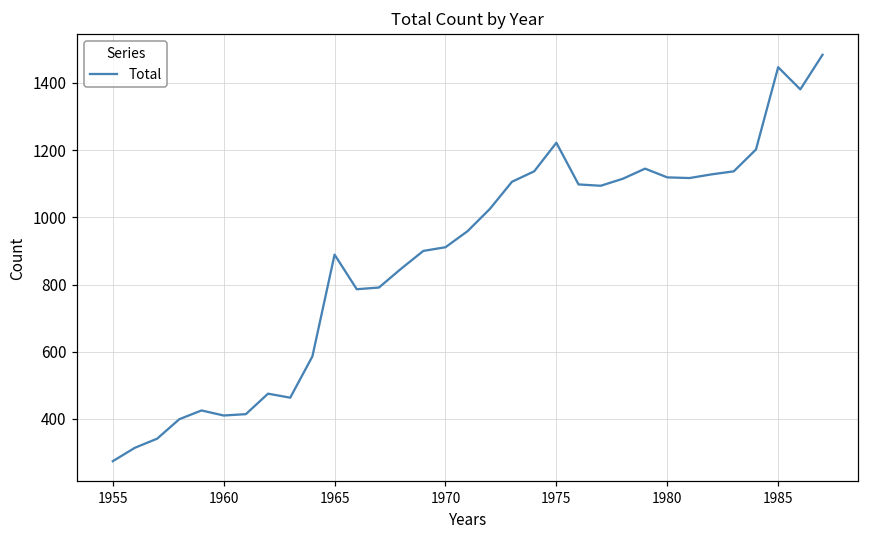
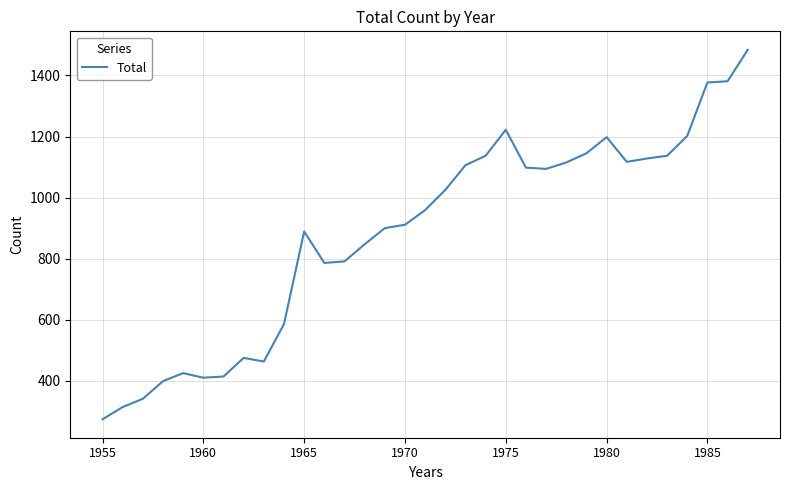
  {
    "1955": 270,
    "1960": 410,
    "1965": 890,
    "1970": 910,
    "1975": 1220,
-   "1980": 1120,
-   "1985": 1450
+   "1980": 1200,
+   "1985": 1380
  }
